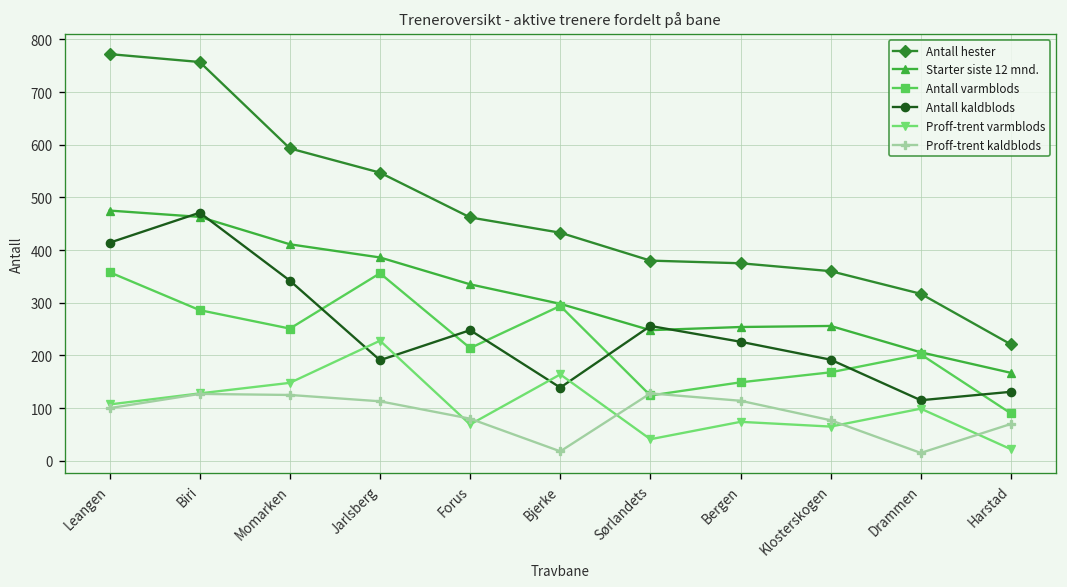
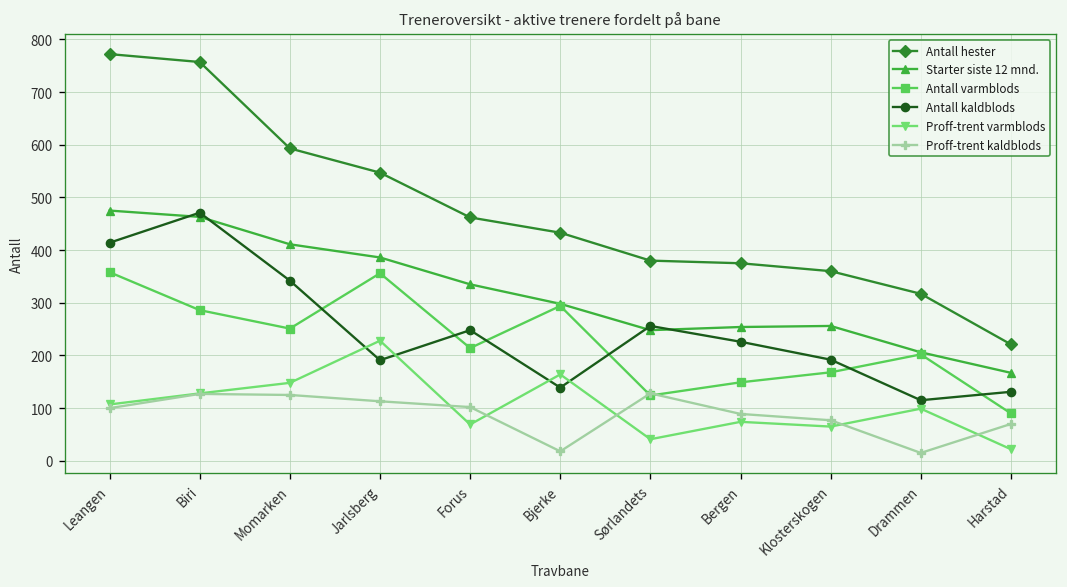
  {
    "Proff-trent kaldblods": {
      "Leangen": 100,
      "Momarken": 130,
      "Jarlsberg": 110,
-     "Forus": 80,
+     "Forus": 100,
      "Bjerke": 20,
-     "Bergen": 110,
+     "Bergen": 90,
      "Klosterskogen": 80,
      "Drammen": 20,
      "Harstad": 70
    }
  }
